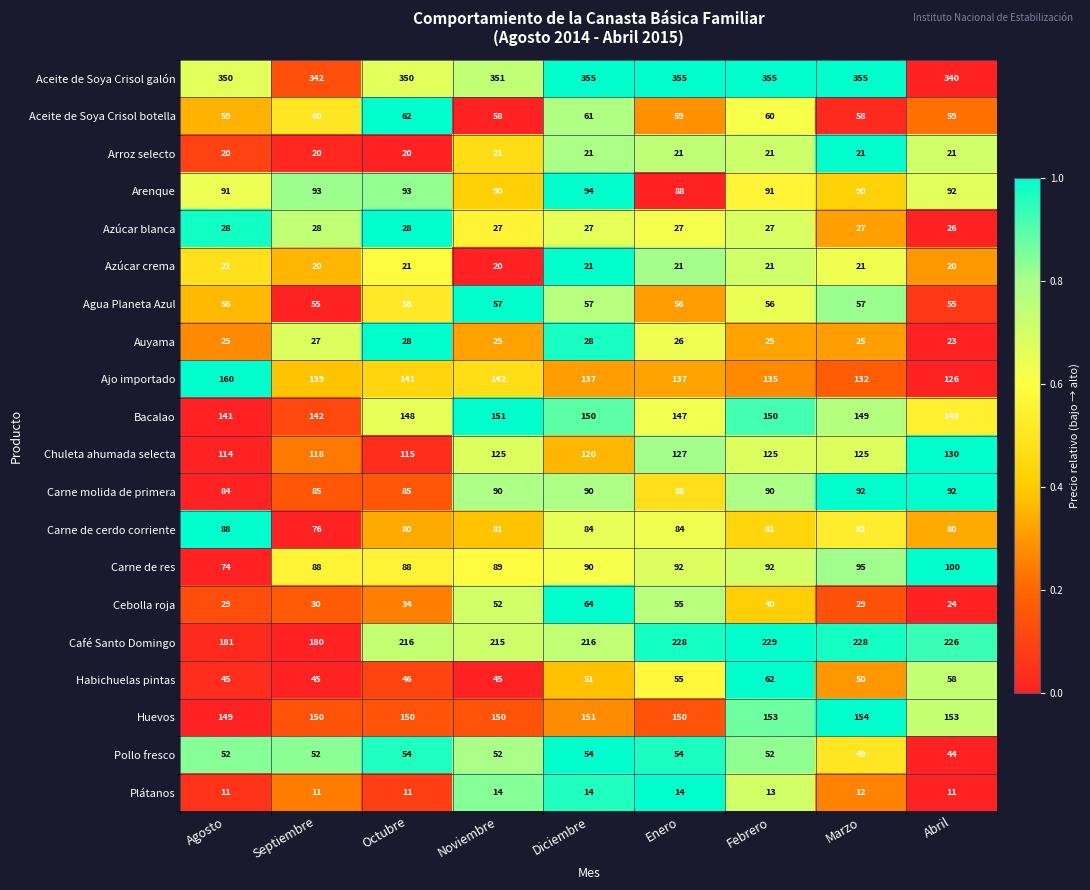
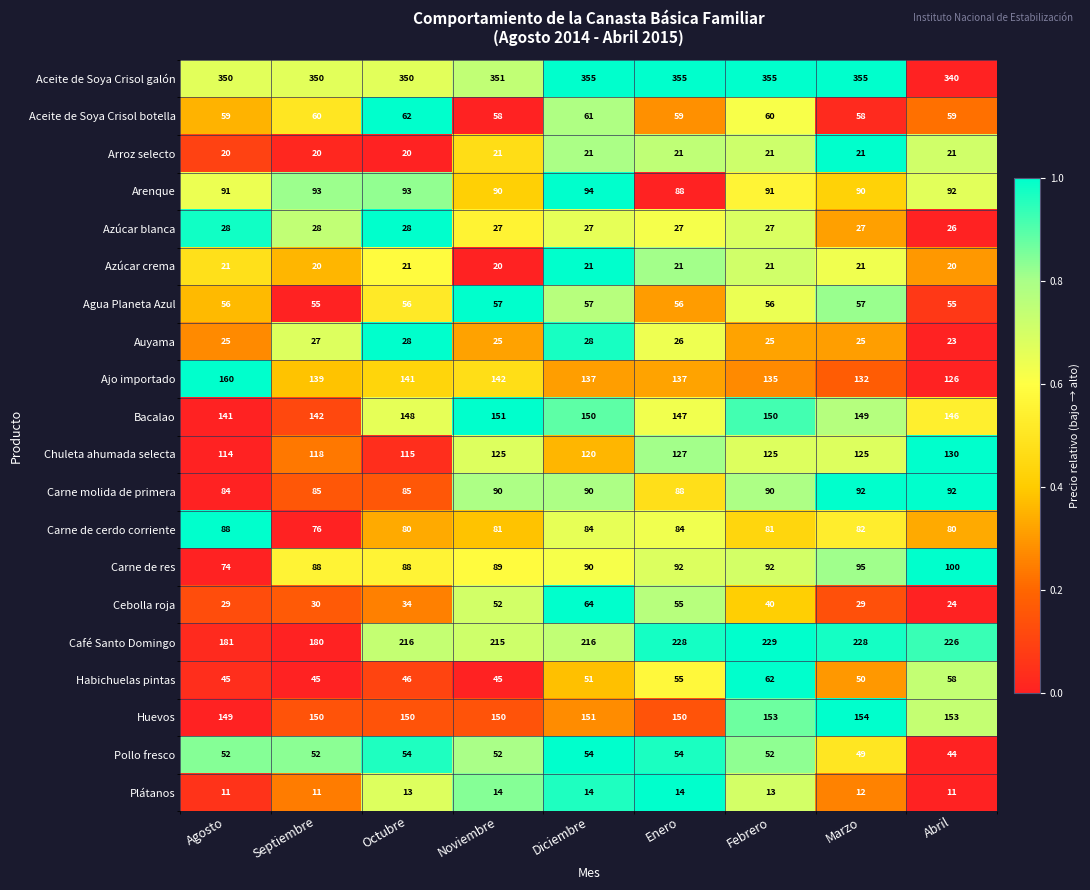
  {
    "Aceite de Soya Crisol galón": {
      "Agosto": 350,
-     "Septiembre": 342,
+     "Septiembre": 350,
      "Octubre": 350,
      "Noviembre": 351,
      "Diciembre": 355,
      "Enero": 355,
      "Febrero": 355,
      "Marzo": 355,
      "Abril": 340
    },
    "Aceite de Soya Crisol botella": {
      "Agosto": 59,
      "Septiembre": 60,
      "Octubre": 62,
      "Noviembre": 58,
      "Diciembre": 61,
      "Enero": 59,
      "Febrero": 60,
      "Marzo": 58,
      "Abril": 59
    },
    "Arroz selecto": {
      "Agosto": 20,
      "Septiembre": 20,
      "Octubre": 20,
      "Noviembre": 21,
      "Diciembre": 21,
      "Enero": 21,
      "Febrero": 21,
      "Marzo": 21,
      "Abril": 21
    },
    "Arenque": {
      "Agosto": 91,
      "Septiembre": 93,
      "Octubre": 93,
      "Noviembre": 90,
      "Diciembre": 94,
      "Enero": 88,
      "Febrero": 91,
      "Marzo": 90,
      "Abril": 92
    },
    "Azúcar blanca": {
      "Agosto": 28,
      "Septiembre": 28,
      "Octubre": 28,
      "Noviembre": 27,
      "Diciembre": 27,
      "Enero": 27,
      "Febrero": 27,
      "Marzo": 27,
      "Abril": 26
    },
    "Azúcar crema": {
      "Agosto": 21,
      "Septiembre": 20,
      "Octubre": 21,
      "Noviembre": 20,
      "Diciembre": 21,
      "Enero": 21,
      "Febrero": 21,
      "Marzo": 21,
      "Abril": 20
    },
    "Agua Planeta Azul": {
      "Agosto": 56,
      "Septiembre": 55,
      "Octubre": 56,
      "Noviembre": 57,
      "Diciembre": 57,
      "Enero": 56,
      "Febrero": 56,
      "Marzo": 57,
      "Abril": 55
    },
    "Auyama": {
      "Agosto": 25,
      "Septiembre": 27,
      "Octubre": 28,
      "Noviembre": 25,
      "Diciembre": 28,
      "Enero": 26,
      "Febrero": 25,
      "Marzo": 25,
      "Abril": 23
    },
    "Ajo importado": {
      "Agosto": 160,
      "Septiembre": 139,
      "Octubre": 141,
      "Noviembre": 142,
      "Diciembre": 137,
      "Enero": 137,
      "Febrero": 135,
      "Marzo": 132,
      "Abril": 126
    },
    "Bacalao": {
      "Agosto": 141,
      "Septiembre": 142,
      "Octubre": 148,
      "Noviembre": 151,
      "Diciembre": 150,
      "Enero": 147,
      "Febrero": 150,
      "Marzo": 149,
      "Abril": 146
    },
    "Chuleta ahumada selecta": {
      "Agosto": 114,
      "Septiembre": 118,
      "Octubre": 115,
      "Noviembre": 125,
      "Diciembre": 120,
      "Enero": 127,
      "Febrero": 125,
      "Marzo": 125,
      "Abril": 130
    },
    "Carne molida de primera": {
      "Agosto": 84,
      "Septiembre": 85,
      "Octubre": 85,
      "Noviembre": 90,
      "Diciembre": 90,
      "Enero": 88,
      "Febrero": 90,
      "Marzo": 92,
      "Abril": 92
    },
    "Carne de cerdo corriente": {
      "Agosto": 88,
      "Septiembre": 76,
      "Octubre": 80,
      "Noviembre": 81,
      "Diciembre": 84,
      "Enero": 84,
      "Febrero": 81,
      "Marzo": 82,
      "Abril": 80
    },
    "Carne de res": {
      "Agosto": 74,
      "Septiembre": 88,
      "Octubre": 88,
      "Noviembre": 89,
      "Diciembre": 90,
      "Enero": 92,
      "Febrero": 92,
      "Marzo": 95,
      "Abril": 100
    },
    "Cebolla roja": {
      "Agosto": 29,
      "Septiembre": 30,
      "Octubre": 34,
      "Noviembre": 52,
      "Diciembre": 64,
      "Enero": 55,
      "Febrero": 40,
      "Marzo": 29,
      "Abril": 24
    },
    "Café Santo Domingo": {
      "Agosto": 181,
      "Septiembre": 180,
      "Octubre": 216,
      "Noviembre": 215,
      "Diciembre": 216,
      "Enero": 228,
      "Febrero": 229,
      "Marzo": 228,
      "Abril": 226
    },
    "Habichuelas pintas": {
      "Agosto": 45,
      "Septiembre": 45,
      "Octubre": 46,
      "Noviembre": 45,
      "Diciembre": 51,
      "Enero": 55,
      "Febrero": 62,
      "Marzo": 50,
      "Abril": 58
    },
    "Huevos": {
      "Agosto": 149,
      "Septiembre": 150,
      "Octubre": 150,
      "Noviembre": 150,
      "Diciembre": 151,
      "Enero": 150,
      "Febrero": 153,
      "Marzo": 154,
      "Abril": 153
    },
    "Pollo fresco": {
      "Agosto": 52,
      "Septiembre": 52,
      "Octubre": 54,
      "Noviembre": 52,
      "Diciembre": 54,
      "Enero": 54,
      "Febrero": 52,
      "Marzo": 49,
      "Abril": 44
    },
    "Plátanos": {
      "Agosto": 11,
      "Septiembre": 11,
-     "Octubre": 11,
+     "Octubre": 13,
      "Noviembre": 14,
      "Diciembre": 14,
      "Enero": 14,
      "Febrero": 13,
      "Marzo": 12,
      "Abril": 11
    }
  }
